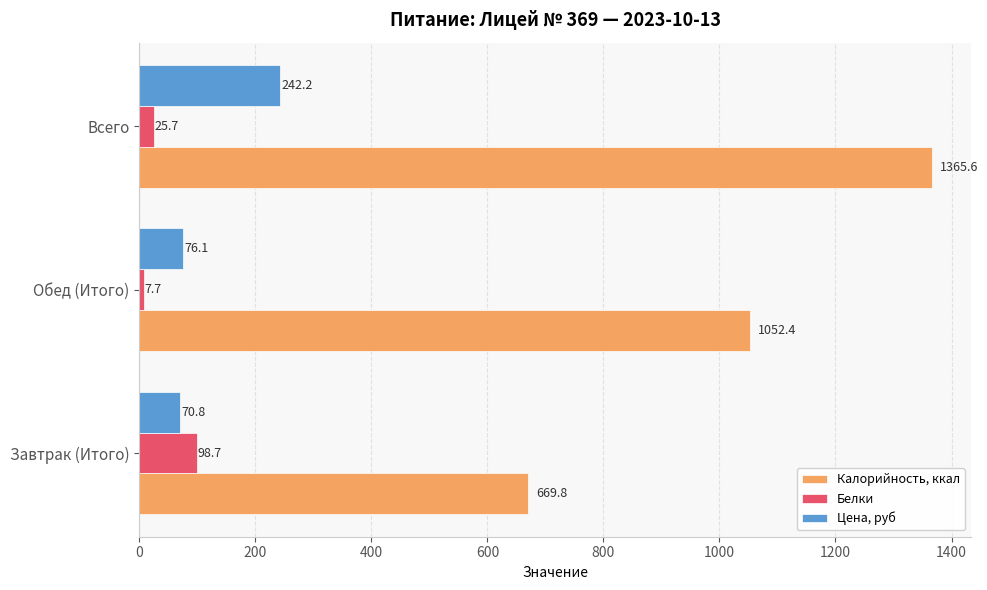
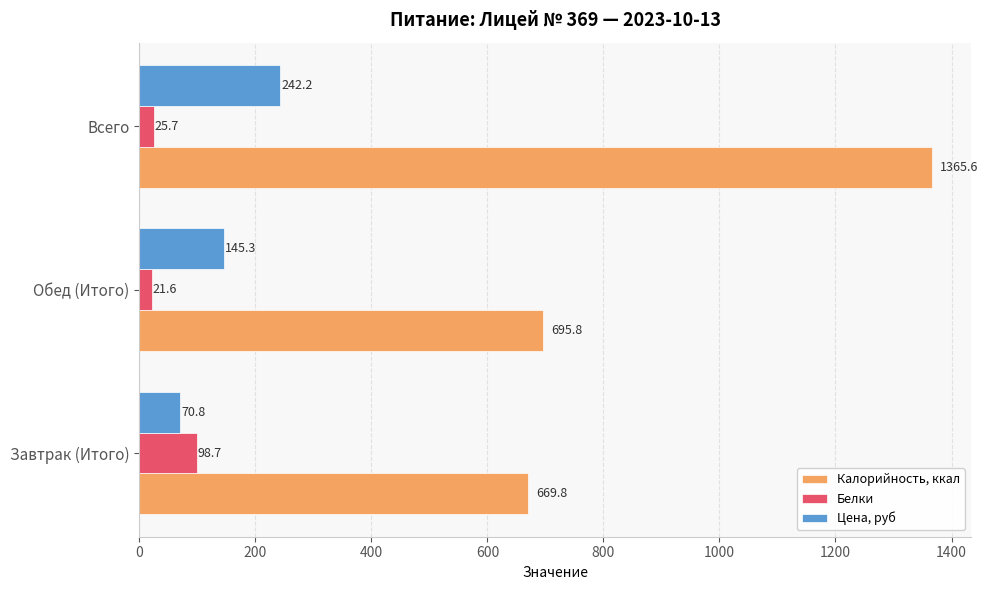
  {
    "Калорийность, ккал": {
      "Всего": 1365.6,
-     "Обед (Итого)": 1052.4,
+     "Обед (Итого)": 695.8,
      "Завтрак (Итого)": 669.8
    },
    "Белки": {
      "Всего": 25.7,
-     "Обед (Итого)": 7.7,
+     "Обед (Итого)": 21.6,
      "Завтрак (Итого)": 98.7
    },
    "Цена, руб": {
      "Всего": 242.2,
-     "Обед (Итого)": 76.1,
+     "Обед (Итого)": 145.3,
      "Завтрак (Итого)": 70.8
    }
  }
